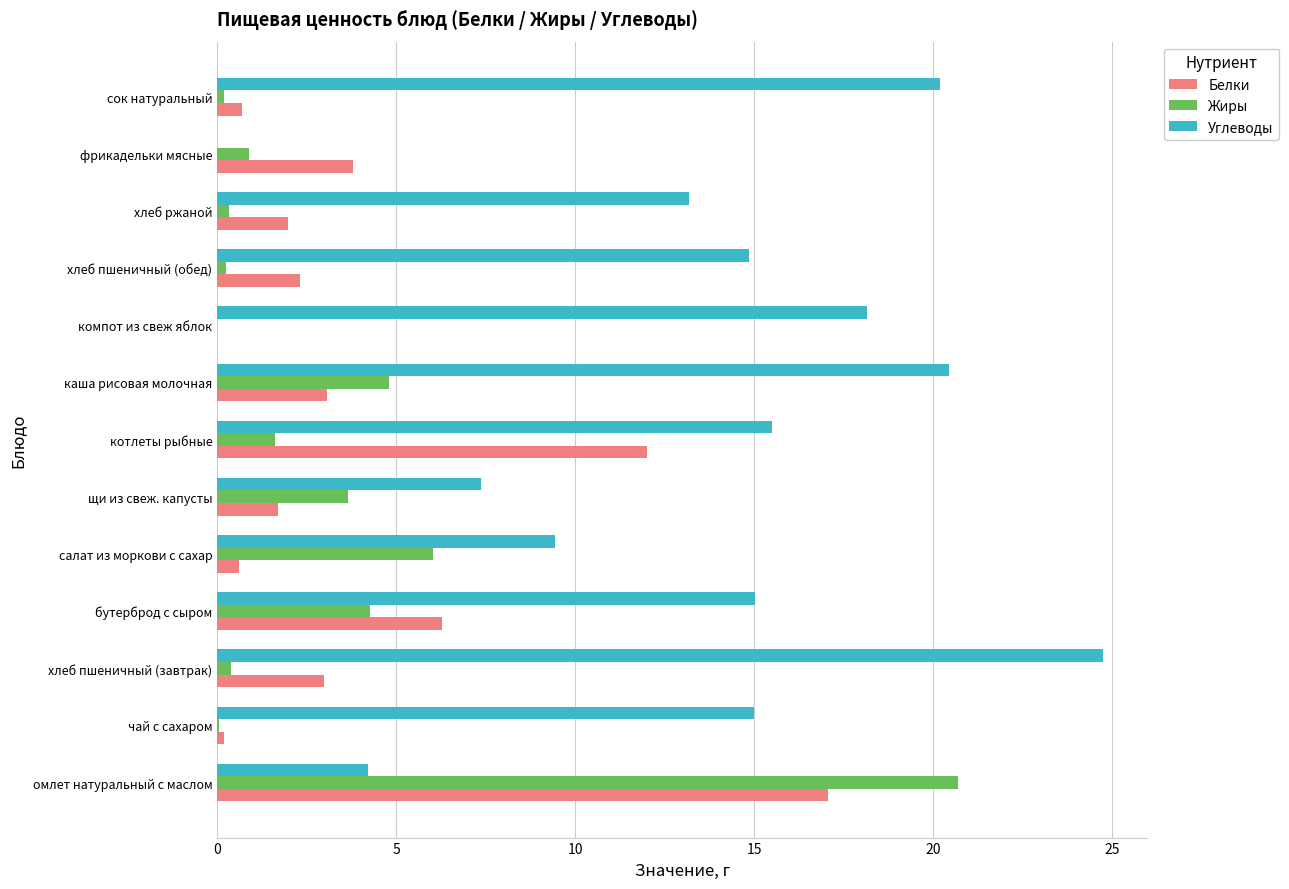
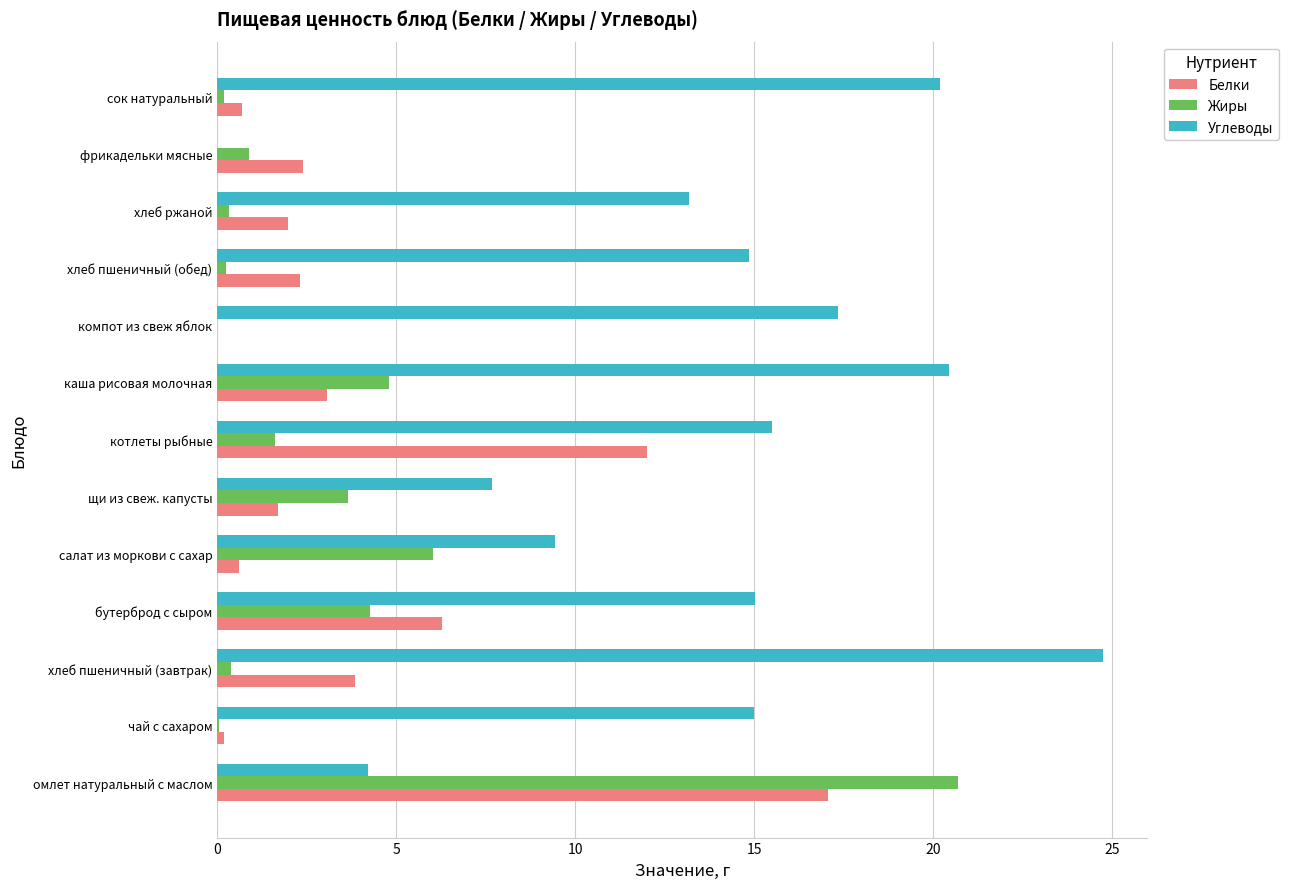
  {
    "Белки": {
      "сок натуральный": 0.7,
-     "фрикадельки мясные": 3.8,
+     "фрикадельки мясные": 2.4,
      "хлеб ржаной": 2.0,
      "хлеб пшеничный (обед)": 2.3,
      "компот из свеж яблок": 0.0,
      "каша рисовая молочная": 3.1,
      "котлеты рыбные": 12.0,
      "щи из свеж. капусты": 1.7,
      "салат из моркови с сахар": 0.6,
      "бутерброд с сыром": 6.3,
-     "хлеб пшеничный (завтрак)": 3.0,
+     "хлеб пшеничный (завтрак)": 3.9,
      "чай с сахаром": 0.2,
      "омлет натуральный с маслом": 17.1
    },
    "Жиры": {
      "сок натуральный": 0.2,
      "фрикадельки мясные": 0.9,
      "хлеб ржаной": 0.3,
      "хлеб пшеничный (обед)": 0.2,
      "компот из свеж яблок": 0.0,
      "каша рисовая молочная": 4.8,
      "котлеты рыбные": 1.6,
      "щи из свеж. капусты": 3.7,
      "салат из моркови с сахар": 6.0,
      "бутерброд с сыром": 4.3,
      "хлеб пшеничный (завтрак)": 0.4,
      "омлет натуральный с маслом": 20.7
    },
    "Углеводы": {
      "сок натуральный": 20.2,
      "фрикадельки мясные": 0.0,
      "хлеб ржаной": 13.2,
      "хлеб пшеничный (обед)": 14.9,
-     "компот из свеж яблок": 18.2,
+     "компот из свеж яблок": 17.3,
      "каша рисовая молочная": 20.5,
      "котлеты рыбные": 15.5,
-     "щи из свеж. капусты": 7.4,
+     "щи из свеж. капусты": 7.7,
      "салат из моркови с сахар": 9.4,
      "бутерброд с сыром": 15.0,
      "хлеб пшеничный (завтрак)": 24.8,
      "чай с сахаром": 15.0,
      "омлет натуральный с маслом": 4.2
    }
  }
